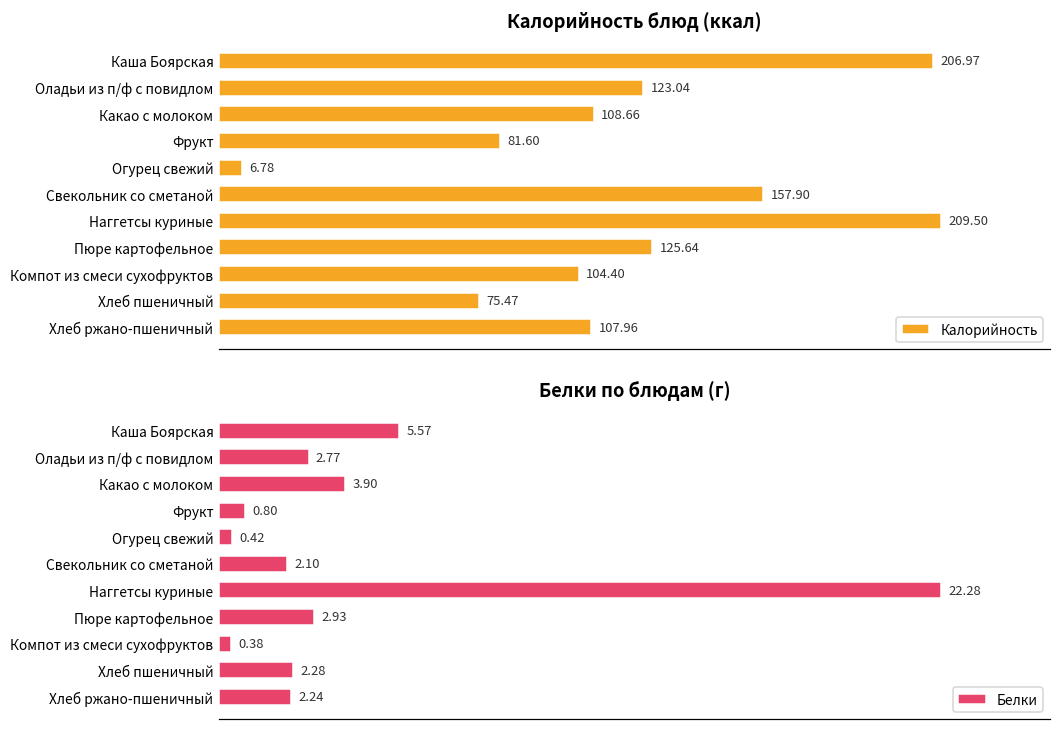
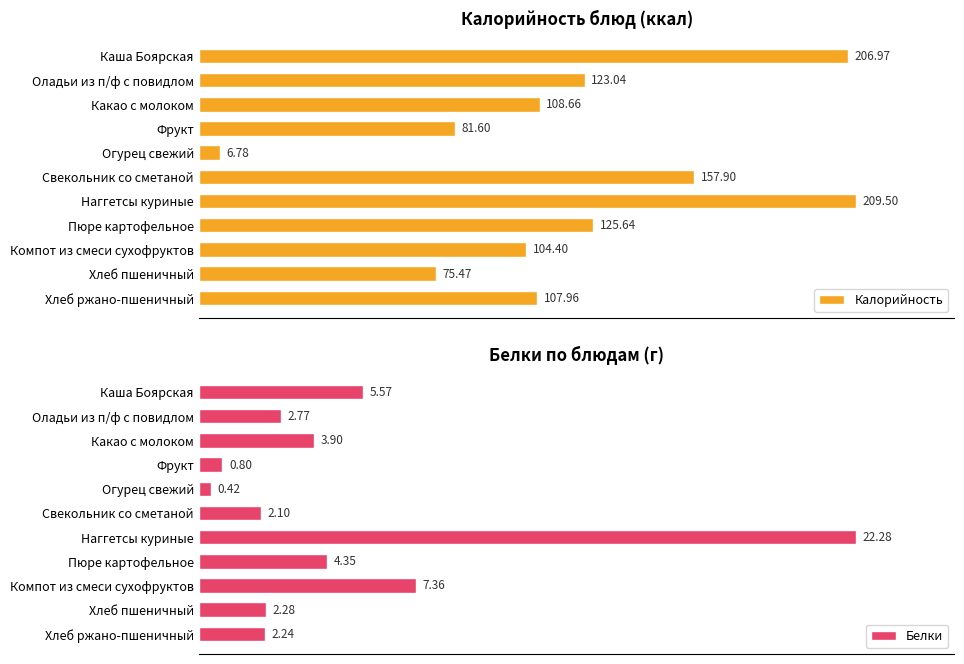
  {
    "Калорийность блюд (ккал)": {
      "Каша Боярская": 206.97,
      "Оладьи из п/ф с повидлом": 123.04,
      "Какао с молоком": 108.66,
      "Фрукт": 81.60,
      "Огурец свежий": 6.78,
      "Свекольник со сметаной": 157.90,
      "Наггетсы куриные": 209.50,
      "Пюре картофельное": 125.64,
      "Компот из смеси сухофруктов": 104.40,
      "Хлеб пшеничный": 75.47,
      "Хлеб ржано-пшеничный": 107.96
    },
    "Белки по блюдам (г)": {
      "Каша Боярская": 5.57,
      "Оладьи из п/ф с повидлом": 2.77,
      "Какао с молоком": 3.90,
      "Фрукт": 0.80,
      "Огурец свежий": 0.42,
      "Свекольник со сметаной": 2.10,
      "Наггетсы куриные": 22.28,
-     "Пюре картофельное": 2.93,
-     "Компот из смеси сухофруктов": 0.38,
+     "Пюре картофельное": 4.35,
+     "Компот из смеси сухофруктов": 7.36,
      "Хлеб пшеничный": 2.28,
      "Хлеб ржано-пшеничный": 2.24
    }
  }
